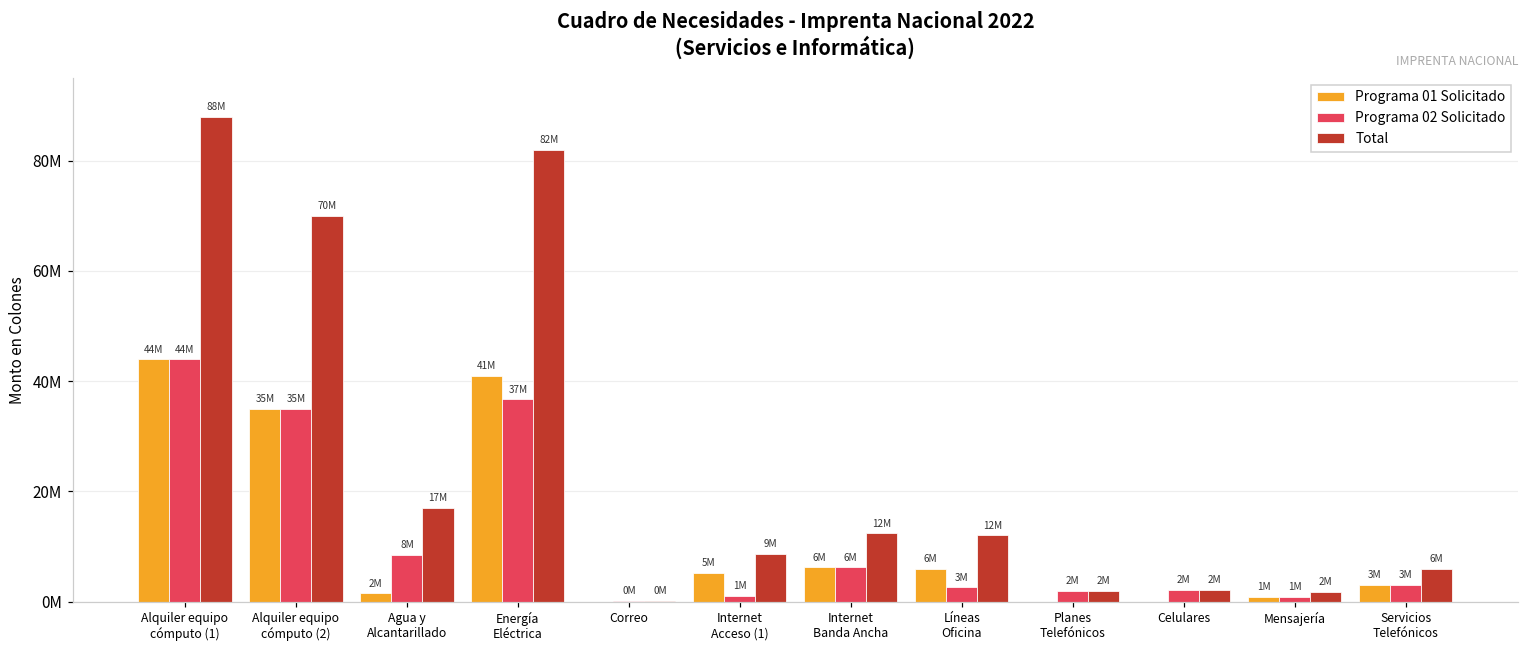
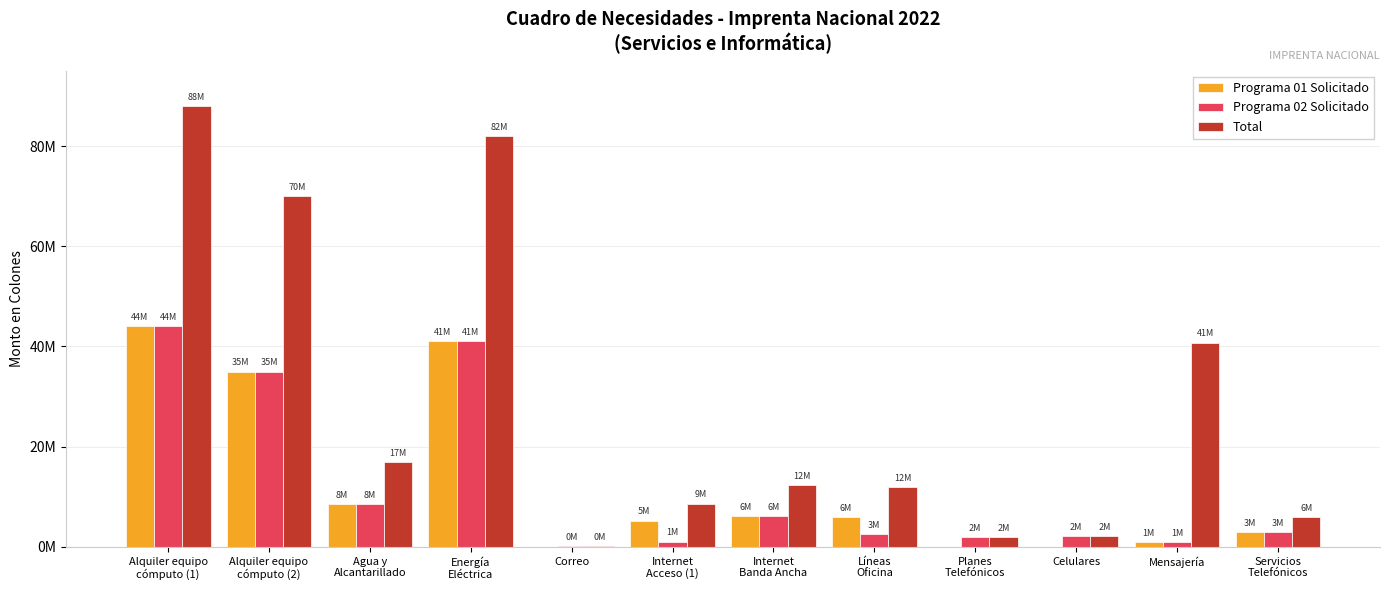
  {
    "Programa 01 Solicitado": {
      "Alquiler equipo cómputo (1)": "44M",
      "Alquiler equipo cómputo (2)": "35M",
-     "Agua y Alcantarillado": "2M",
+     "Agua y Alcantarillado": "8M",
      "Energía Eléctrica": "41M",
      "Correo": "0M",
      "Internet Acceso (1)": "5M",
      "Internet Banda Ancha": "6M",
      "Líneas Oficina": "6M",
      "Mensajería": "1M",
      "Servicios Telefónicos": "3M"
    },
    "Programa 02 Solicitado": {
      "Alquiler equipo cómputo (1)": "44M",
      "Alquiler equipo cómputo (2)": "35M",
      "Agua y Alcantarillado": "8M",
-     "Energía Eléctrica": "37M",
+     "Energía Eléctrica": "41M",
      "Internet Acceso (1)": "1M",
      "Internet Banda Ancha": "6M",
      "Líneas Oficina": "3M",
      "Planes Telefónicos": "2M",
      "Celulares": "2M",
      "Mensajería": "1M",
      "Servicios Telefónicos": "3M"
    },
    "Total": {
      "Alquiler equipo cómputo (1)": "88M",
      "Alquiler equipo cómputo (2)": "70M",
      "Agua y Alcantarillado": "17M",
      "Energía Eléctrica": "82M",
      "Internet Acceso (1)": "9M",
      "Internet Banda Ancha": "12M",
      "Líneas Oficina": "12M",
      "Planes Telefónicos": "2M",
      "Celulares": "2M",
-     "Mensajería": "2M",
+     "Mensajería": "41M",
      "Servicios Telefónicos": "6M"
    }
  }
